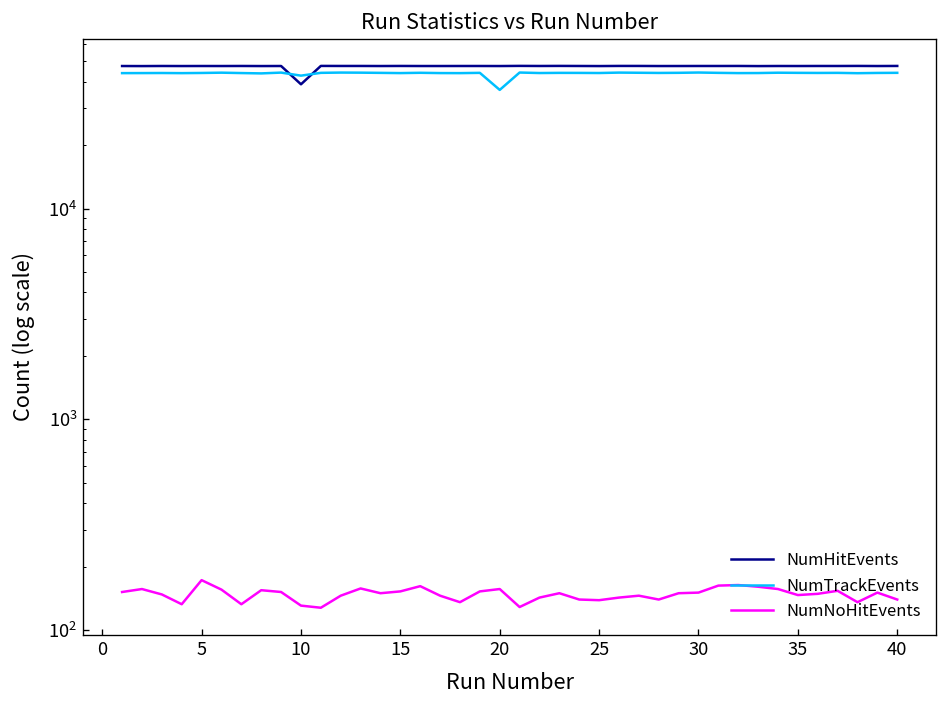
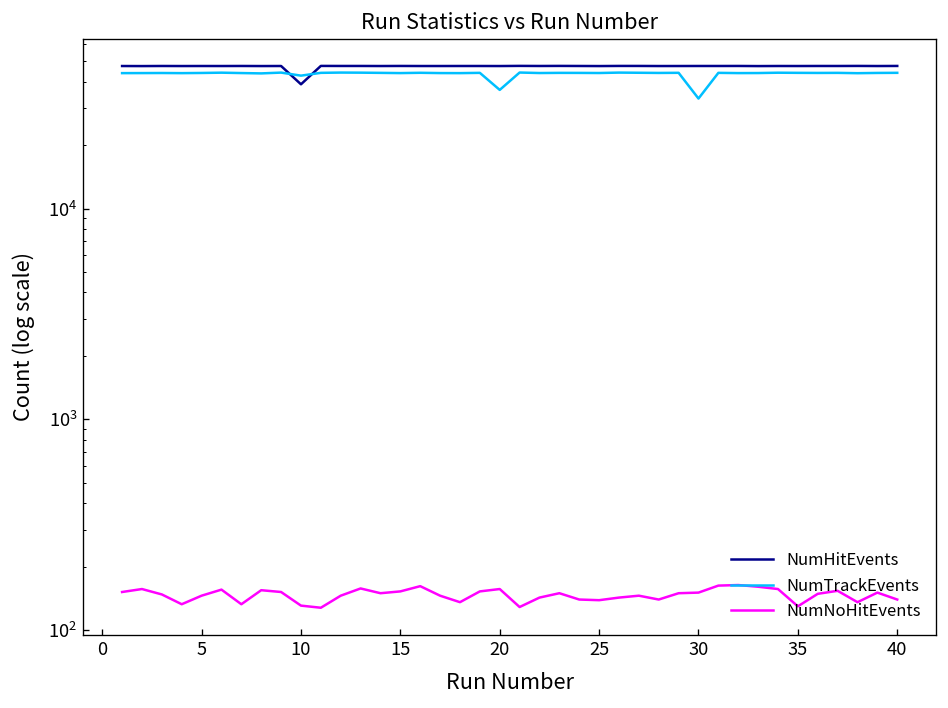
  {
    "NumHitEvents": {
      "5": 47000,
      "10": 39000,
      "15": 47000,
      "20": 47000,
      "25": 47000,
      "30": 47000,
      "35": 47000,
      "40": 47000
    },
    "NumTrackEvents": {
      "5": 44000,
      "10": 43000,
      "15": 44000,
      "20": 37000,
      "25": 44000,
-     "30": 44000,
+     "30": 33000,
      "35": 44000,
      "40": 44000
    },
    "NumNoHitEvents": {
-     "5": 170,
+     "5": 150,
      "10": 130,
      "15": 150,
      "20": 160,
      "25": 140,
      "30": 150,
-     "35": 150,
+     "35": 130,
      "40": 140
    }
  }
